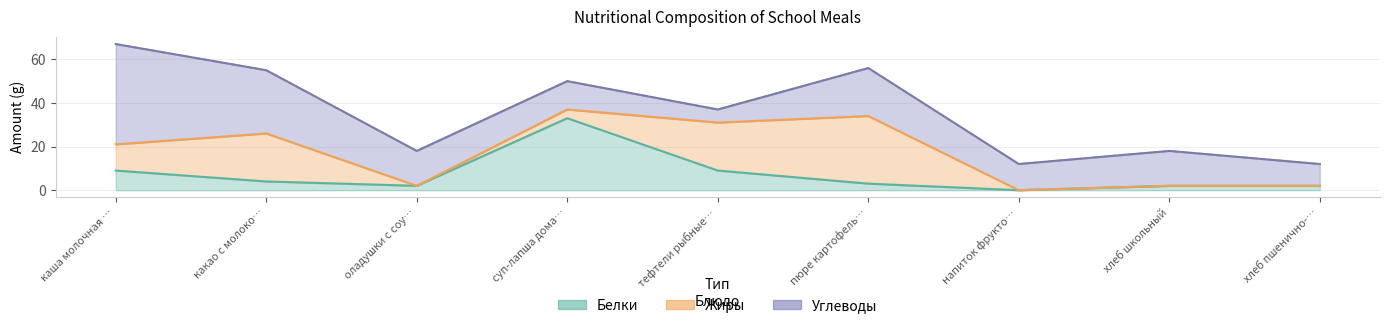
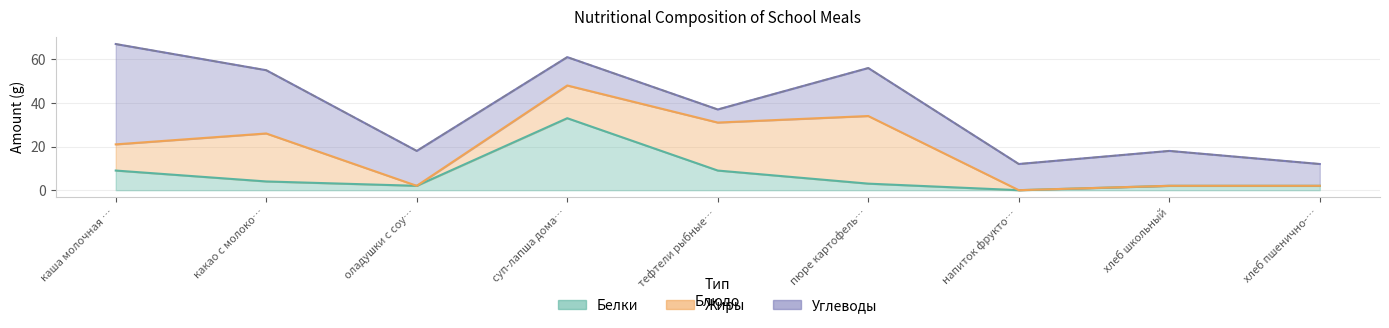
  {
    "Жиры": {
      "каша молочная …": 12,
      "какао с молоко…": 22,
-     "суп-лапша дома…": 4,
+     "суп-лапша дома…": 15,
      "тефтели рыбные…": 22,
      "пюре картофель…": 31
    }
  }
